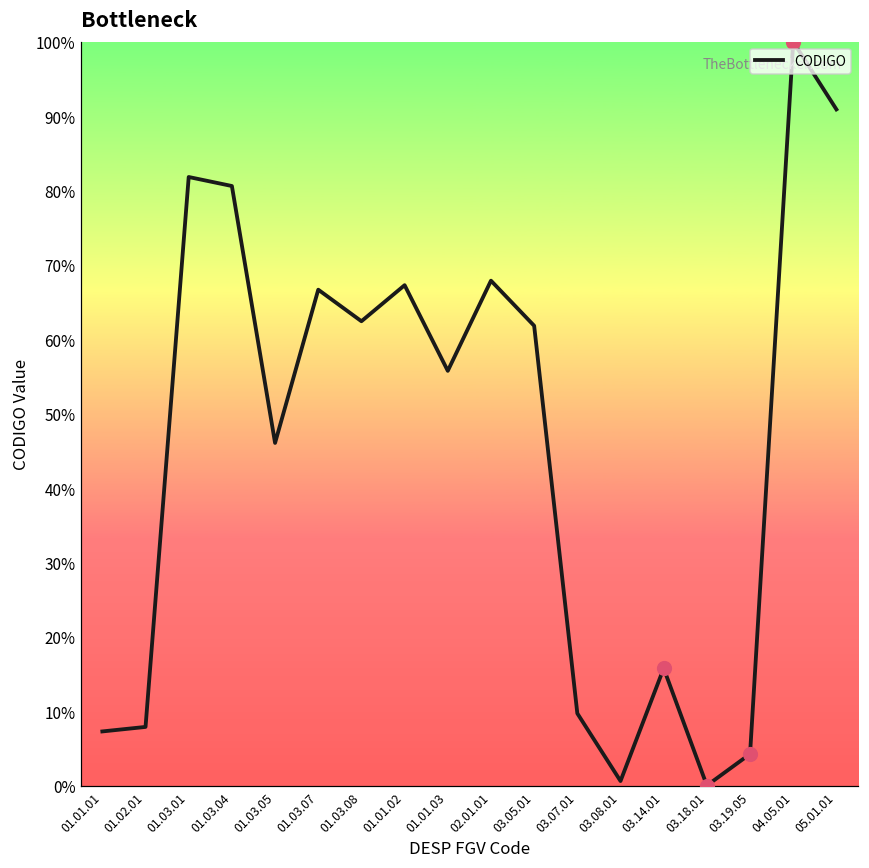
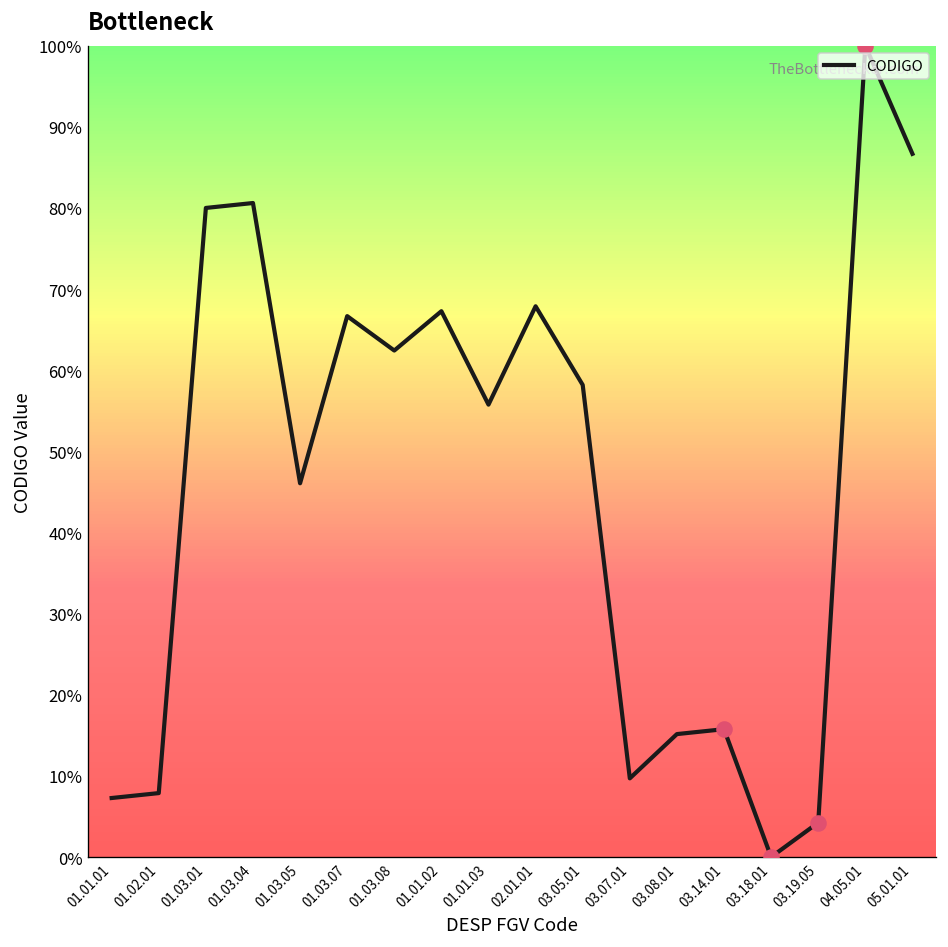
  {
    "CODIGO": {
      "01.01.01": "7%",
      "01.02.01": "8%",
-     "01.03.01": "82%",
+     "01.03.01": "80%",
      "01.03.04": "81%",
      "01.03.05": "46%",
      "01.03.07": "67%",
      "01.03.08": "62%",
      "01.01.02": "67%",
      "01.01.03": "56%",
      "02.01.01": "68%",
-     "03.05.01": "62%",
+     "03.05.01": "58%",
      "03.07.01": "10%",
-     "03.08.01": "1%",
-     "05.01.01": "91%"
+     "03.08.01": "15%",
+     "05.01.01": "87%"
    }
  }
